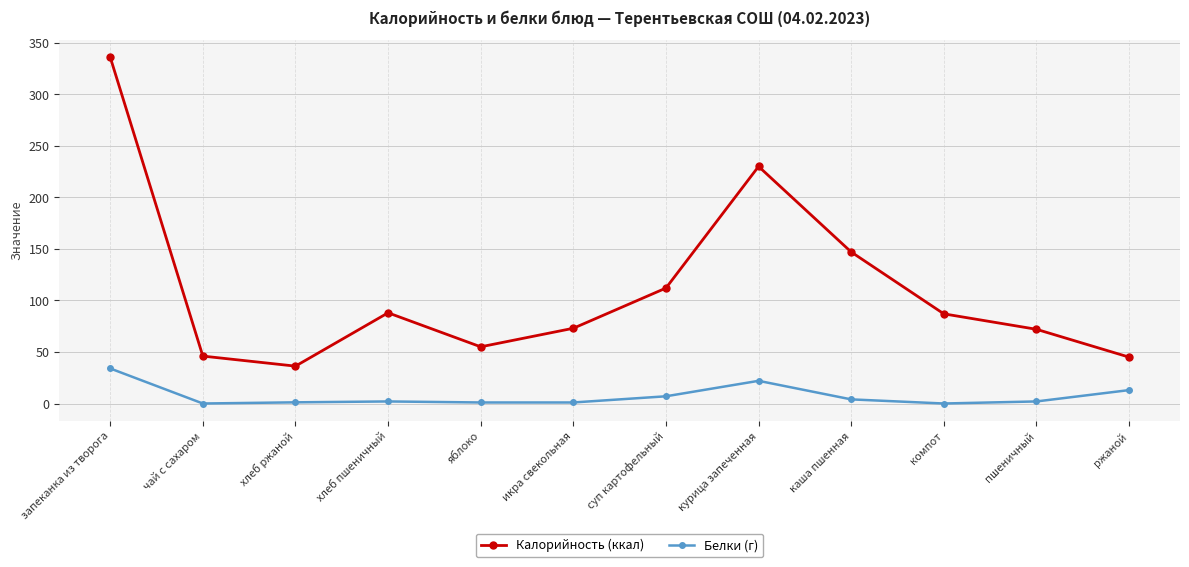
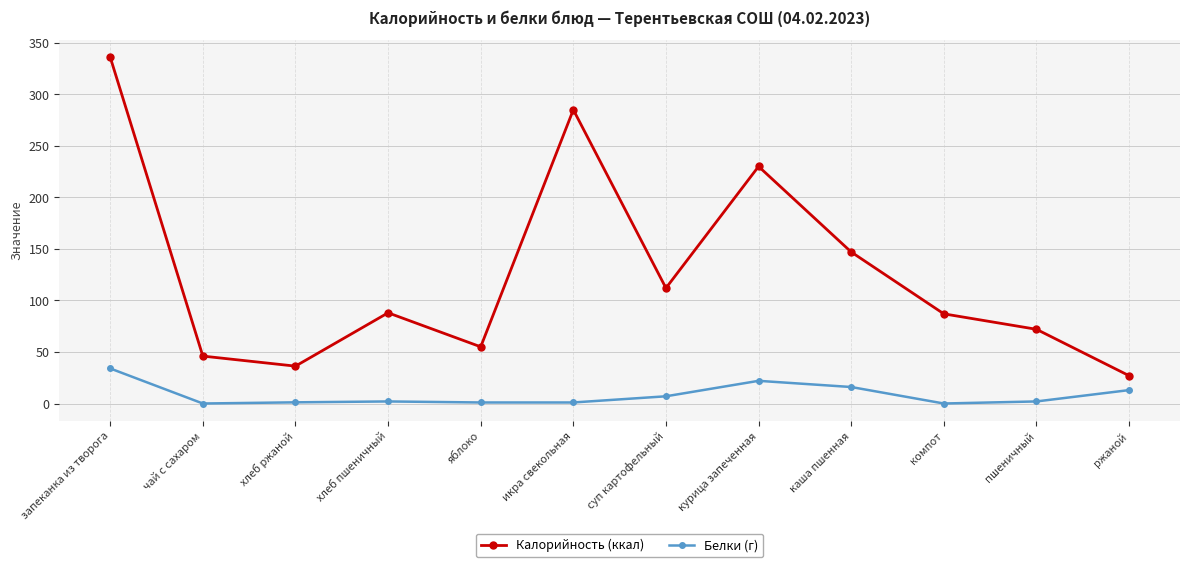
  {
    "Калорийность (ккал)": {
      "запеканка из творога": 336,
      "чай с сахаром": 46,
      "хлеб ржаной": 36,
      "хлеб пшеничный": 88,
      "яблоко": 55,
-     "икра свекольная": 73,
+     "икра свекольная": 285,
      "суп картофельный": 112,
      "курица запеченная": 230,
      "каша пшенная": 147,
      "компот": 87,
      "пшеничный": 72,
-     "ржаной": 45
+     "ржаной": 27
    },
    "Белки (г)": {
      "запеканка из творога": 34,
      "чай с сахаром": 0,
      "хлеб ржаной": 1,
      "хлеб пшеничный": 2,
      "яблоко": 1,
      "икра свекольная": 1,
      "суп картофельный": 7,
      "курица запеченная": 22,
-     "каша пшенная": 4,
+     "каша пшенная": 16,
      "компот": 0,
      "пшеничный": 2,
      "ржаной": 13
    }
  }
